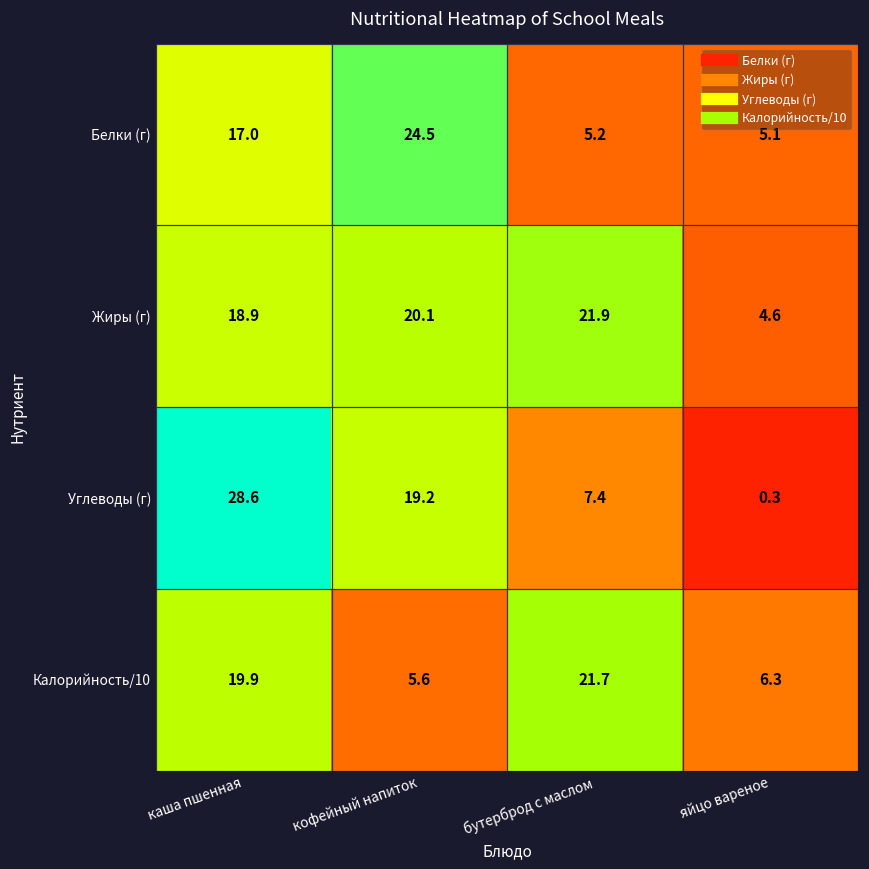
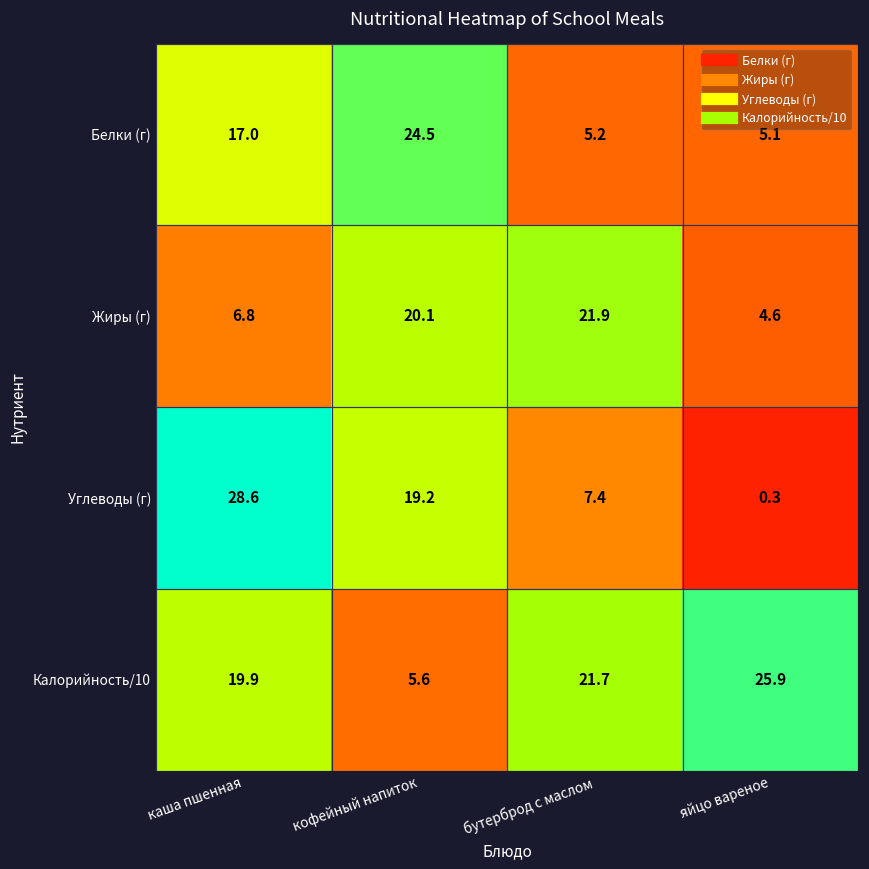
  {
    "Белки (г)": {
      "каша пшенная": 17.0,
      "кофейный напиток": 24.5,
      "бутерброд с маслом": 5.2,
      "яйцо вареное": 5.1
    },
    "Жиры (г)": {
-     "каша пшенная": 18.9,
+     "каша пшенная": 6.8,
      "кофейный напиток": 20.1,
      "бутерброд с маслом": 21.9,
      "яйцо вареное": 4.6
    },
    "Углеводы (г)": {
      "каша пшенная": 28.6,
      "кофейный напиток": 19.2,
      "бутерброд с маслом": 7.4,
      "яйцо вареное": 0.3
    },
    "Калорийность/10": {
      "каша пшенная": 19.9,
      "кофейный напиток": 5.6,
      "бутерброд с маслом": 21.7,
-     "яйцо вареное": 6.3
+     "яйцо вареное": 25.9
    }
  }
